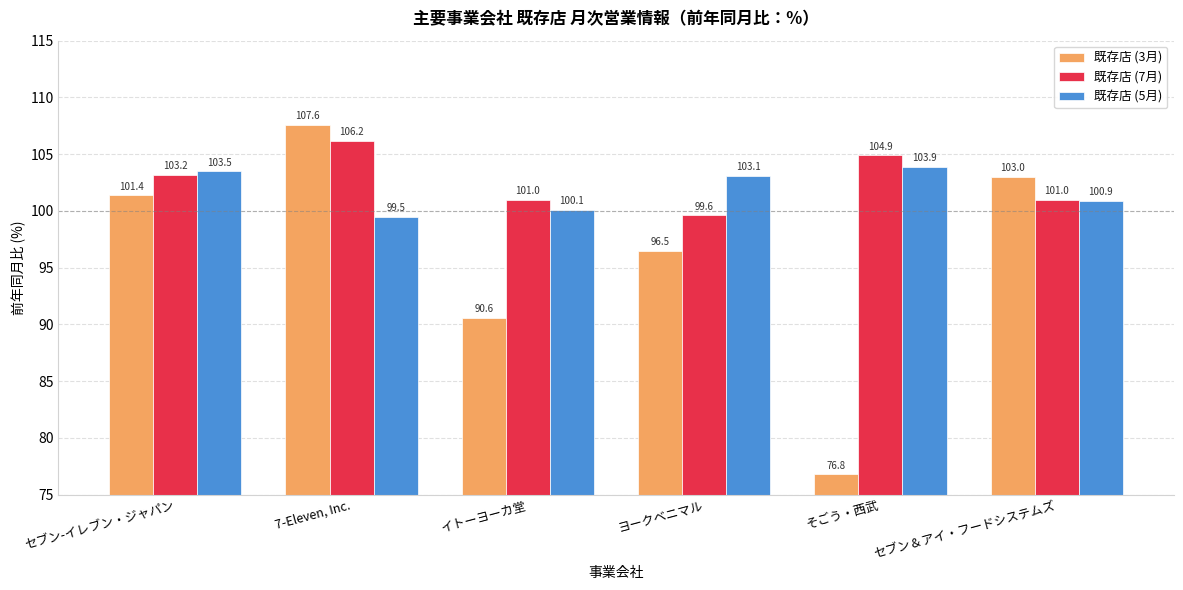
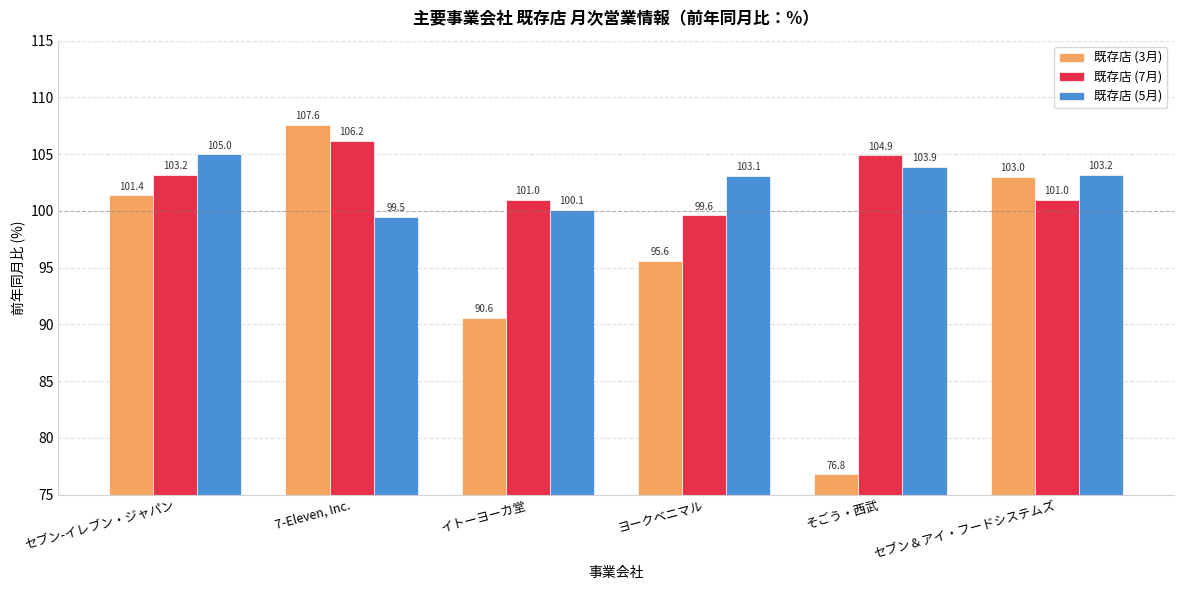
  {
    "既存店 (3月)": {
      "セブン-イレブン・ジャパン": 101.4,
      "7-Eleven, Inc.": 107.6,
      "イトーヨーカ堂": 90.6,
-     "ヨークベニマル": 96.5,
+     "ヨークベニマル": 95.6,
      "そごう・西武": 76.8,
      "セブン＆アイ・フードシステムズ": 103.0
    },
    "既存店 (7月)": {
      "セブン-イレブン・ジャパン": 103.2,
      "7-Eleven, Inc.": 106.2,
      "イトーヨーカ堂": 101.0,
      "ヨークベニマル": 99.6,
      "そごう・西武": 104.9,
      "セブン＆アイ・フードシステムズ": 101.0
    },
    "既存店 (5月)": {
-     "セブン-イレブン・ジャパン": 103.5,
+     "セブン-イレブン・ジャパン": 105.0,
      "7-Eleven, Inc.": 99.5,
      "イトーヨーカ堂": 100.1,
      "ヨークベニマル": 103.1,
      "そごう・西武": 103.9,
-     "セブン＆アイ・フードシステムズ": 100.9
+     "セブン＆アイ・フードシステムズ": 103.2
    }
  }
